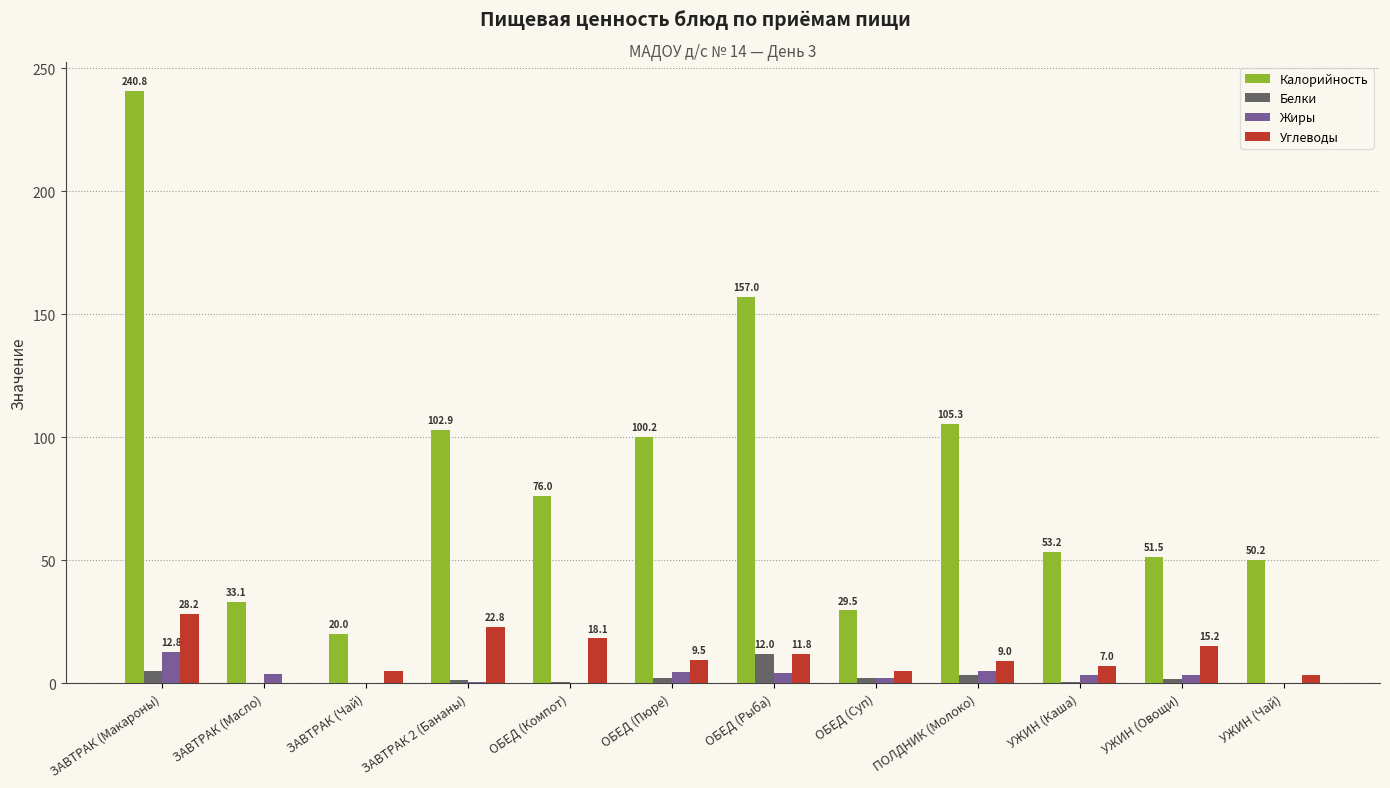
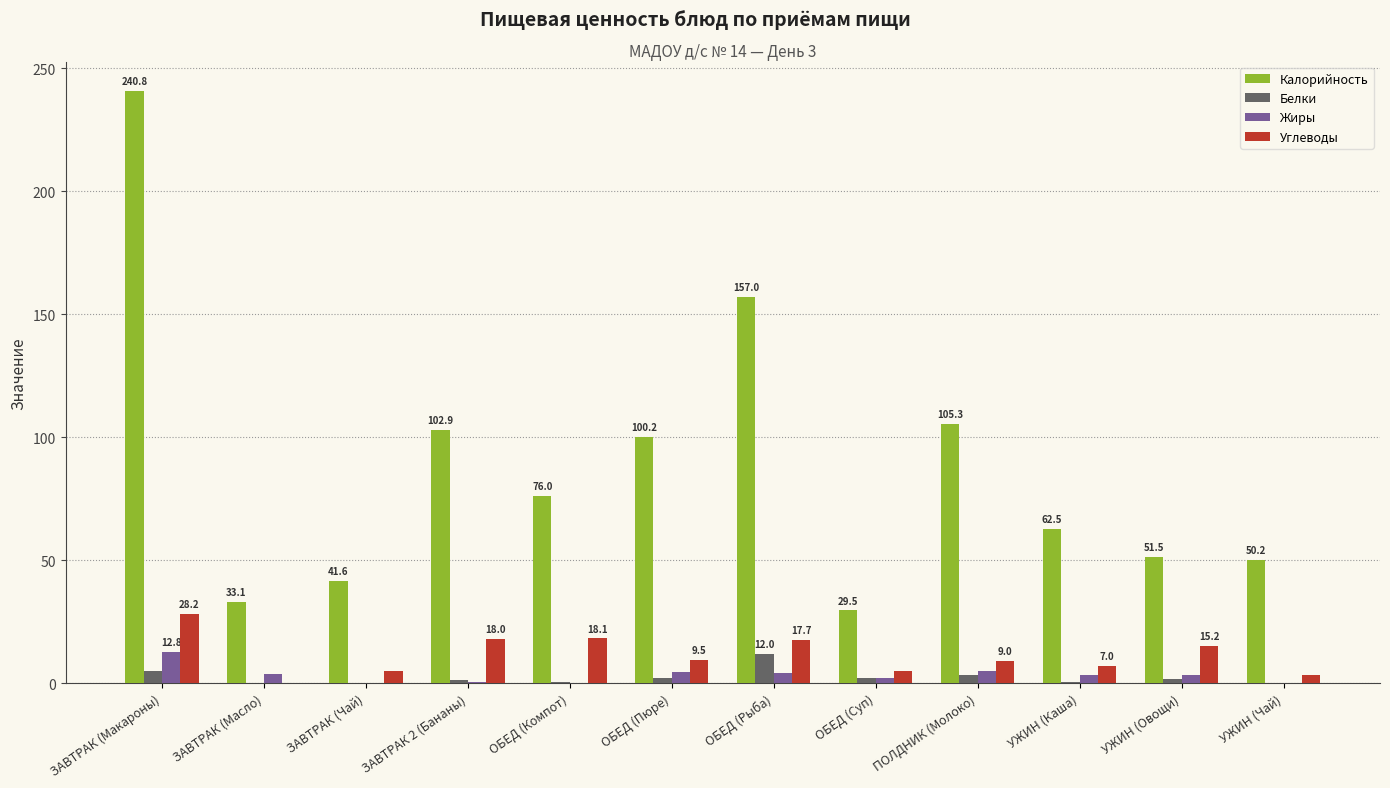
  {
    "Калорийность": {
      "ЗАВТРАК (Макароны)": 240.8,
      "ЗАВТРАК (Масло)": 33.1,
-     "ЗАВТРАК (Чай)": 20.0,
+     "ЗАВТРАК (Чай)": 41.6,
      "ЗАВТРАК 2 (Бананы)": 102.9,
      "ОБЕД (Компот)": 76.0,
      "ОБЕД (Пюре)": 100.2,
      "ОБЕД (Рыба)": 157.0,
      "ОБЕД (Суп)": 29.5,
      "ПОЛДНИК (Молоко)": 105.3,
-     "УЖИН (Каша)": 53.2,
+     "УЖИН (Каша)": 62.5,
      "УЖИН (Овощи)": 51.5,
      "УЖИН (Чай)": 50.2
    },
    "Углеводы": {
      "ЗАВТРАК (Макароны)": 28.2,
-     "ЗАВТРАК 2 (Бананы)": 22.8,
+     "ЗАВТРАК 2 (Бананы)": 18.0,
      "ОБЕД (Компот)": 18.1,
      "ОБЕД (Пюре)": 9.5,
-     "ОБЕД (Рыба)": 11.8,
+     "ОБЕД (Рыба)": 17.7,
      "ПОЛДНИК (Молоко)": 9.0,
      "УЖИН (Каша)": 7.0,
      "УЖИН (Овощи)": 15.2
    }
  }
